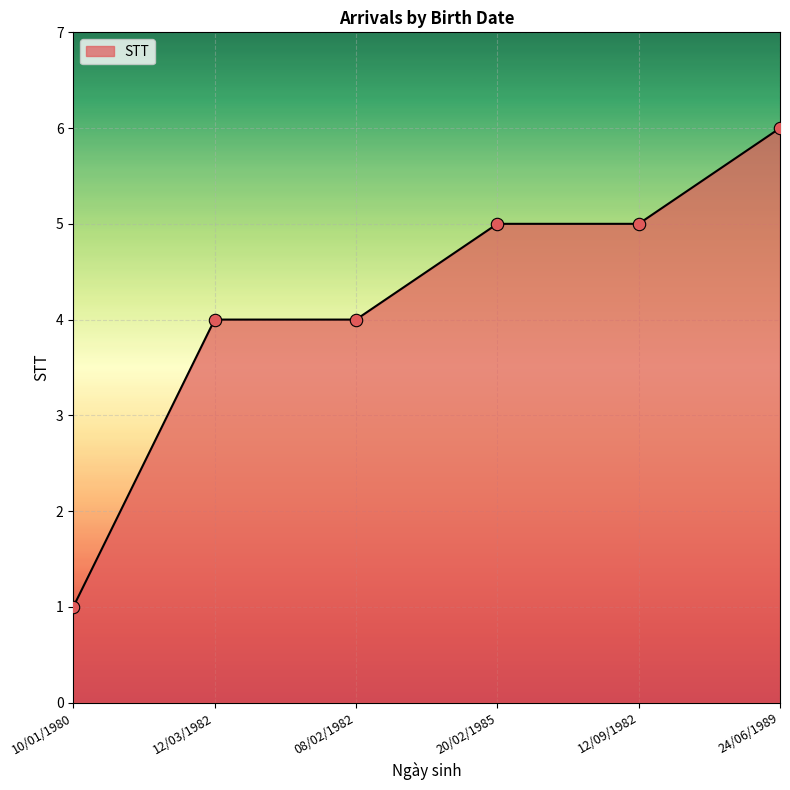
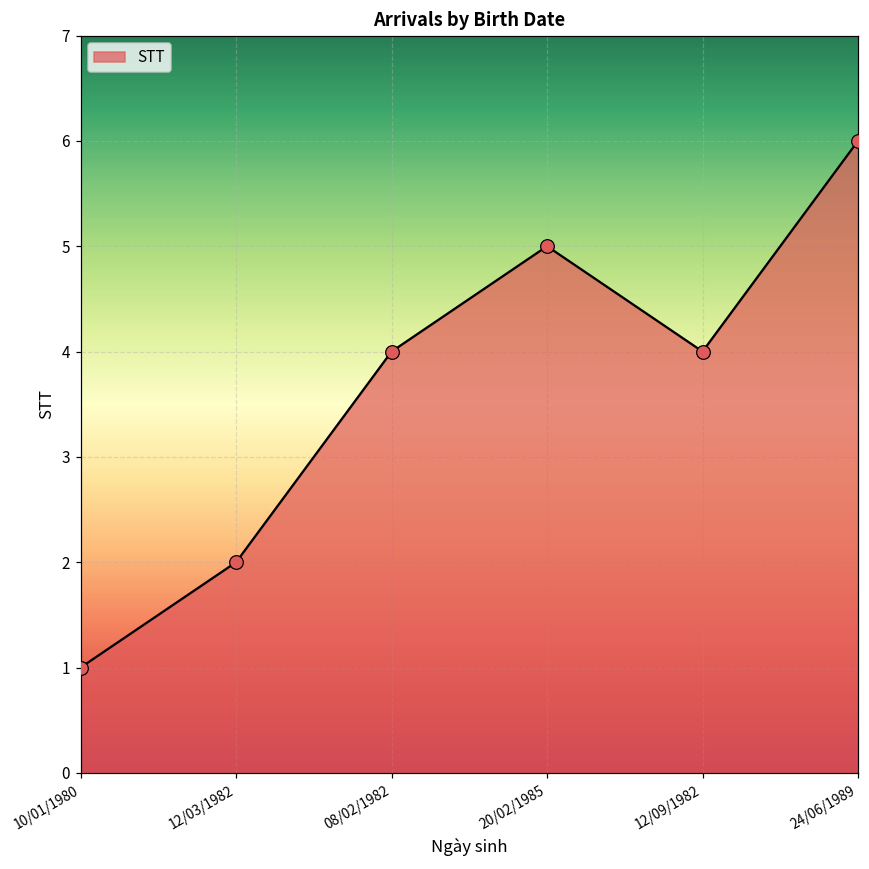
  {
    "10/01/1980": 1,
-   "12/03/1982": 4,
+   "12/03/1982": 2,
    "08/02/1982": 4,
    "20/02/1985": 5,
-   "12/09/1982": 5,
+   "12/09/1982": 4,
    "24/06/1989": 6
  }
